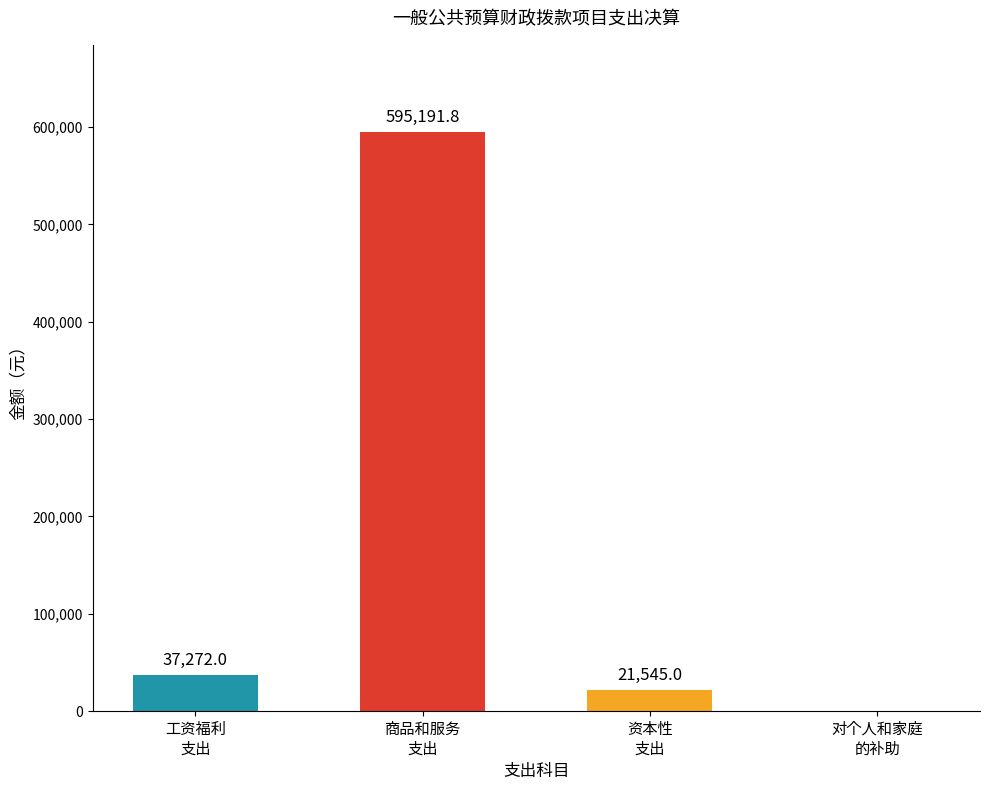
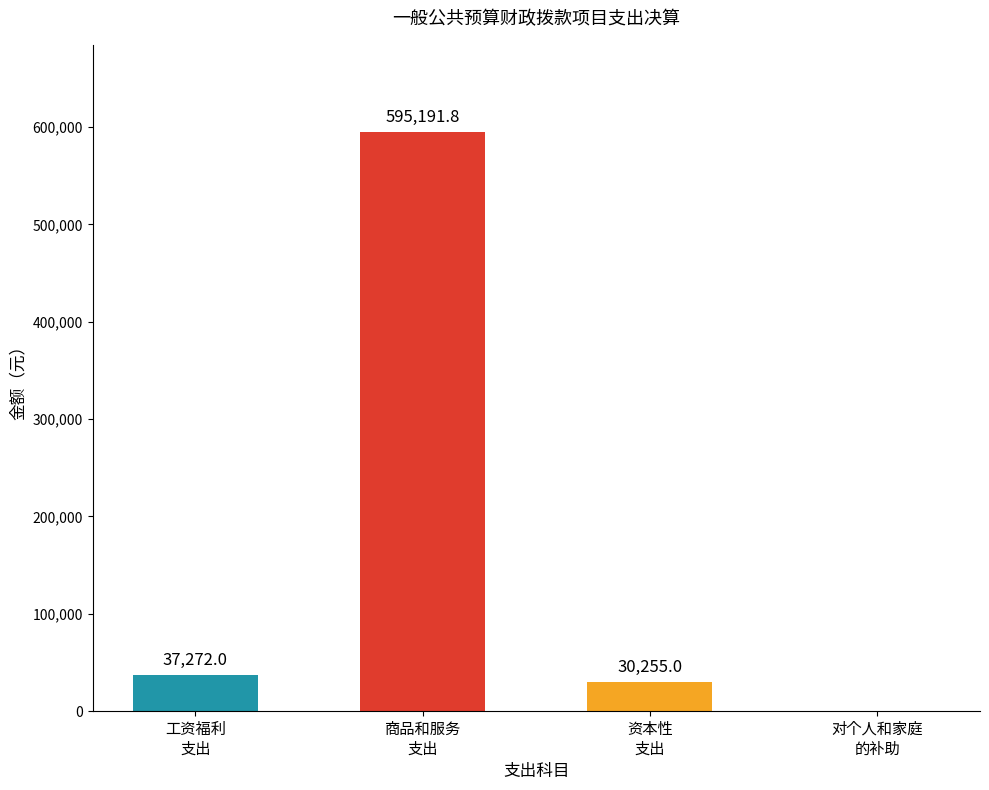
  {
    "工资福利 支出": "37,272.0",
    "商品和服务 支出": "595,191.8",
-   "资本性 支出": "21,545.0"
+   "资本性 支出": "30,255.0"
  }
